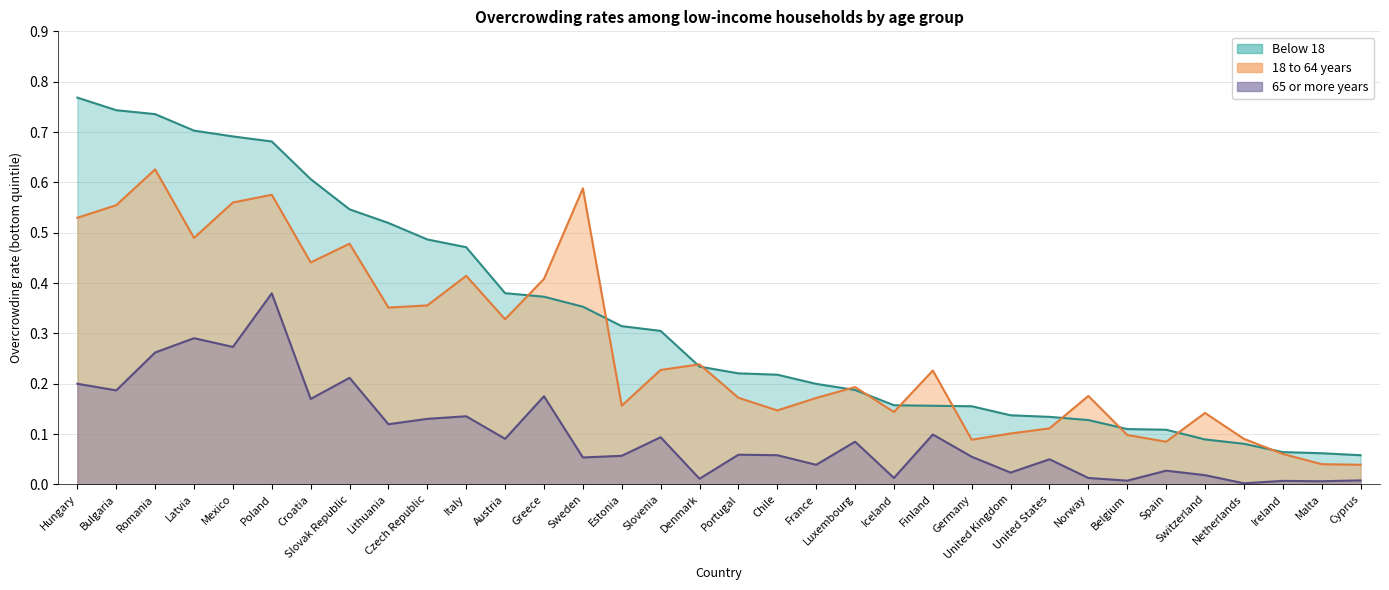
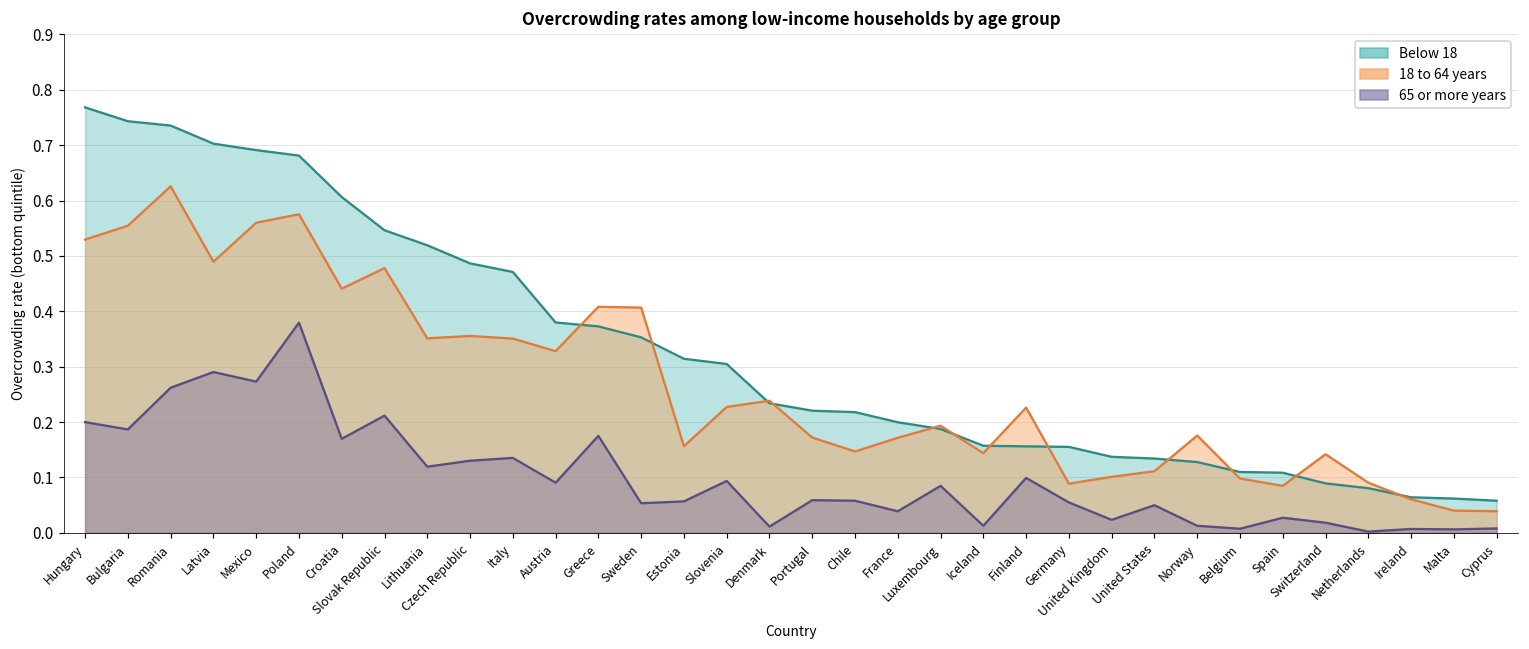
  {
    "18 to 64 years": {
      "Hungary": 0.53,
      "Bulgaria": 0.55,
      "Romania": 0.63,
      "Latvia": 0.49,
      "Mexico": 0.56,
      "Poland": 0.58,
      "Croatia": 0.44,
      "Slovak Republic": 0.48,
      "Lithuania": 0.35,
      "Czech Republic": 0.36,
-     "Italy": 0.41,
+     "Italy": 0.35,
      "Austria": 0.33,
      "Greece": 0.41,
-     "Sweden": 0.59,
+     "Sweden": 0.41,
      "Estonia": 0.16,
      "Slovenia": 0.23,
      "Portugal": 0.17,
      "Chile": 0.15,
      "France": 0.17,
      "Luxembourg": 0.19,
      "Iceland": 0.14,
      "Finland": 0.23,
      "Germany": 0.09,
      "United Kingdom": 0.10,
      "United States": 0.11,
      "Norway": 0.18,
      "Belgium": 0.10,
      "Spain": 0.08,
      "Switzerland": 0.14,
      "Netherlands": 0.09,
      "Malta": 0.04,
      "Cyprus": 0.04
    }
  }
